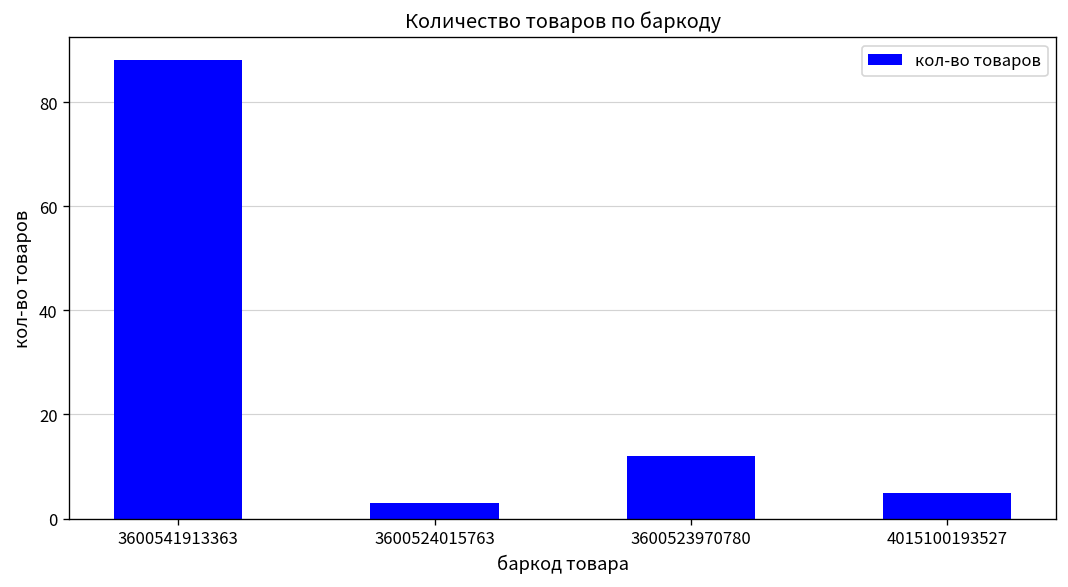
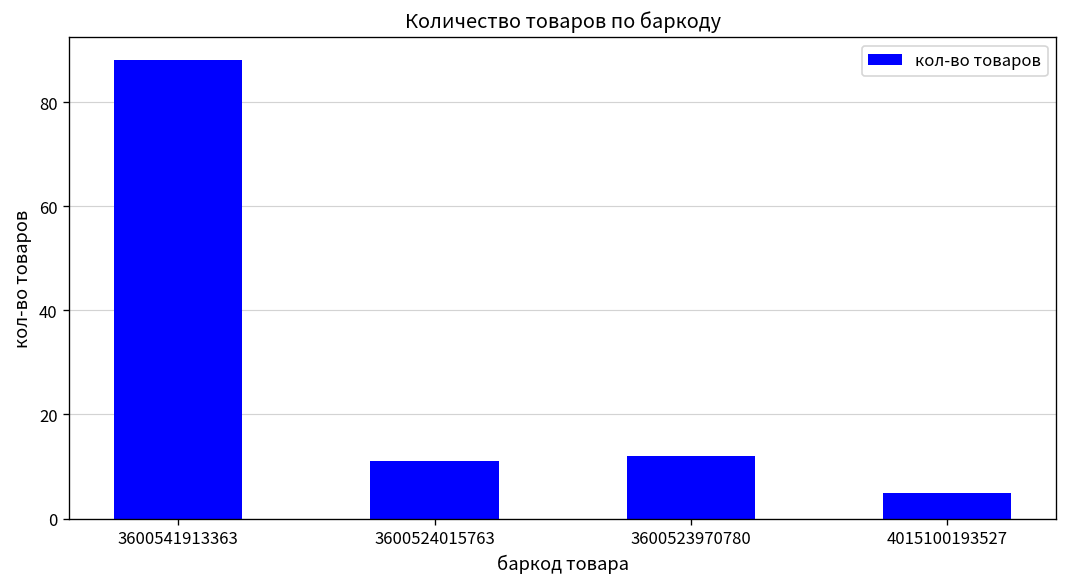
  {
    "3600541913363": 88,
-   "3600524015763": 3,
+   "3600524015763": 11,
    "3600523970780": 12,
    "4015100193527": 5
  }
